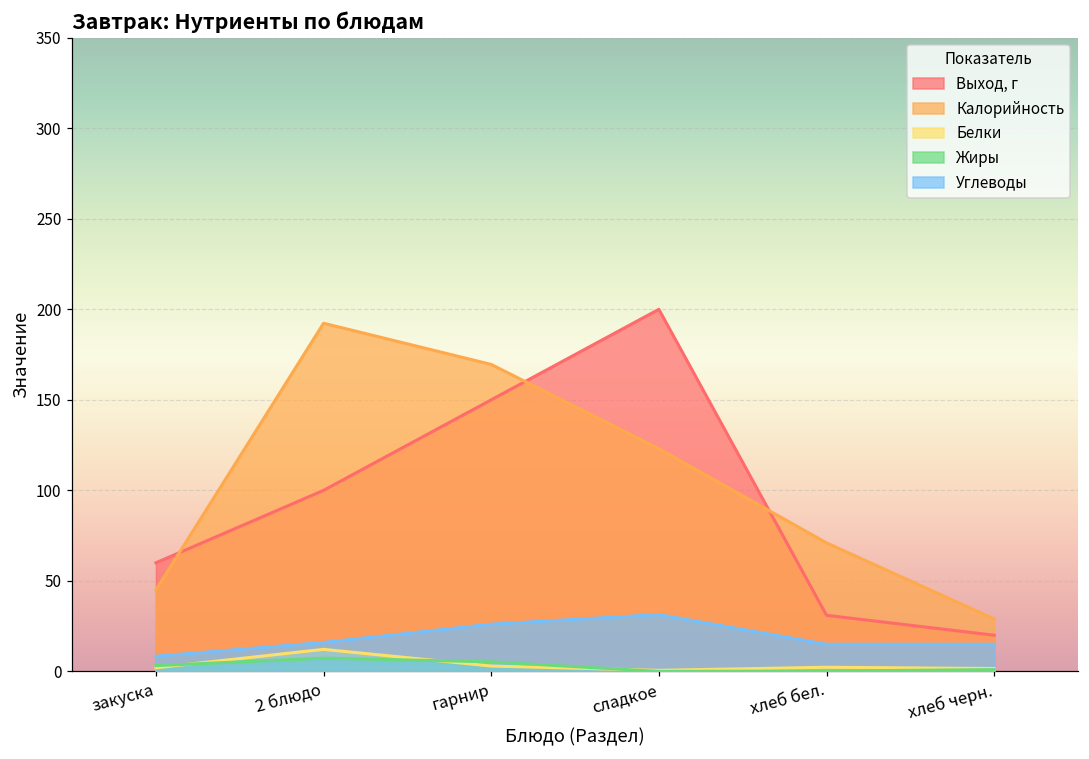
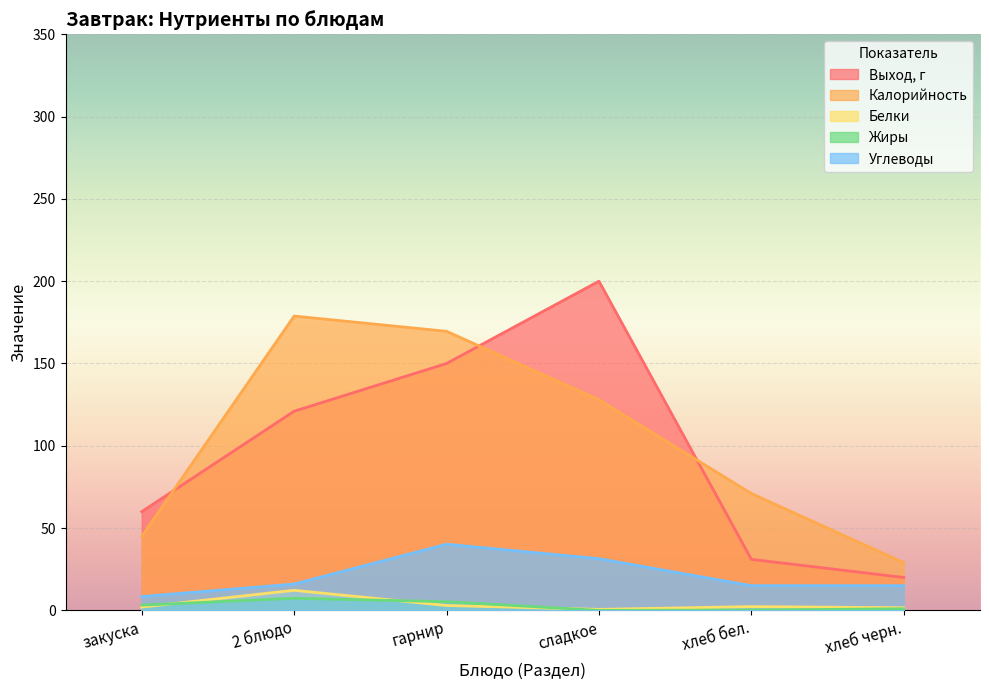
  {
    "Выход, г": {
      "закуска": 60,
-     "2 блюдо": 100,
+     "2 блюдо": 121,
      "гарнир": 150,
      "сладкое": 200,
      "хлеб бел.": 31,
      "хлеб черн.": 20
    },
    "Калорийность": {
      "закуска": 45,
-     "2 блюдо": 192,
+     "2 блюдо": 179,
      "гарнир": 170,
-     "сладкое": 123,
+     "сладкое": 128,
      "хлеб бел.": 71,
      "хлеб черн.": 29
    },
    "Белки": {
      "2 блюдо": 12,
      "гарнир": 3,
      "хлеб бел.": 2
    },
    "Жиры": {
      "2 блюдо": 7,
      "гарнир": 5,
      "хлеб бел.": 0
    },
    "Углеводы": {
      "закуска": 8,
      "2 блюдо": 16,
-     "гарнир": 26,
+     "гарнир": 40,
      "сладкое": 31,
      "хлеб бел.": 15,
      "хлеб черн.": 15
    }
  }
